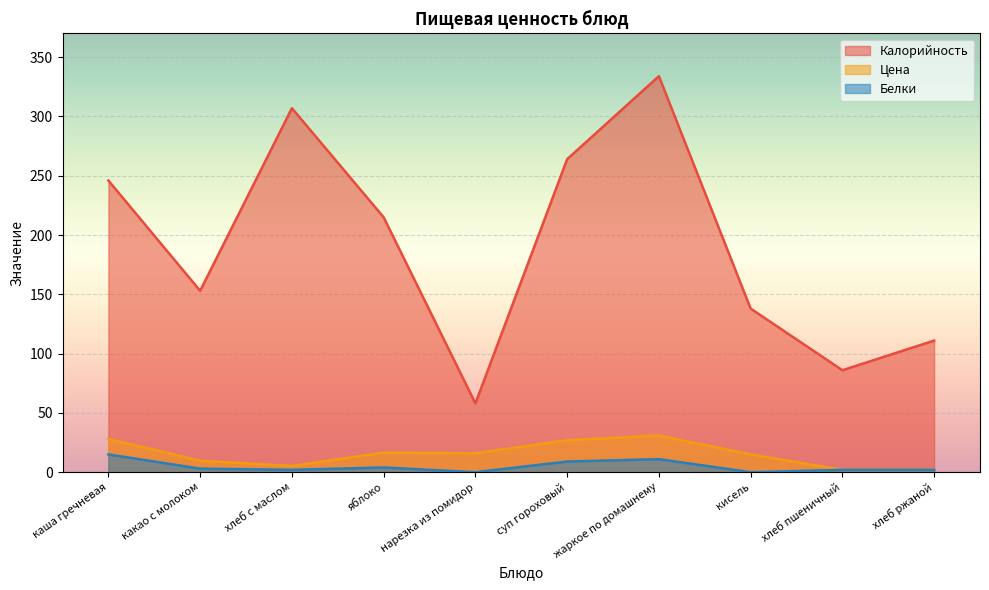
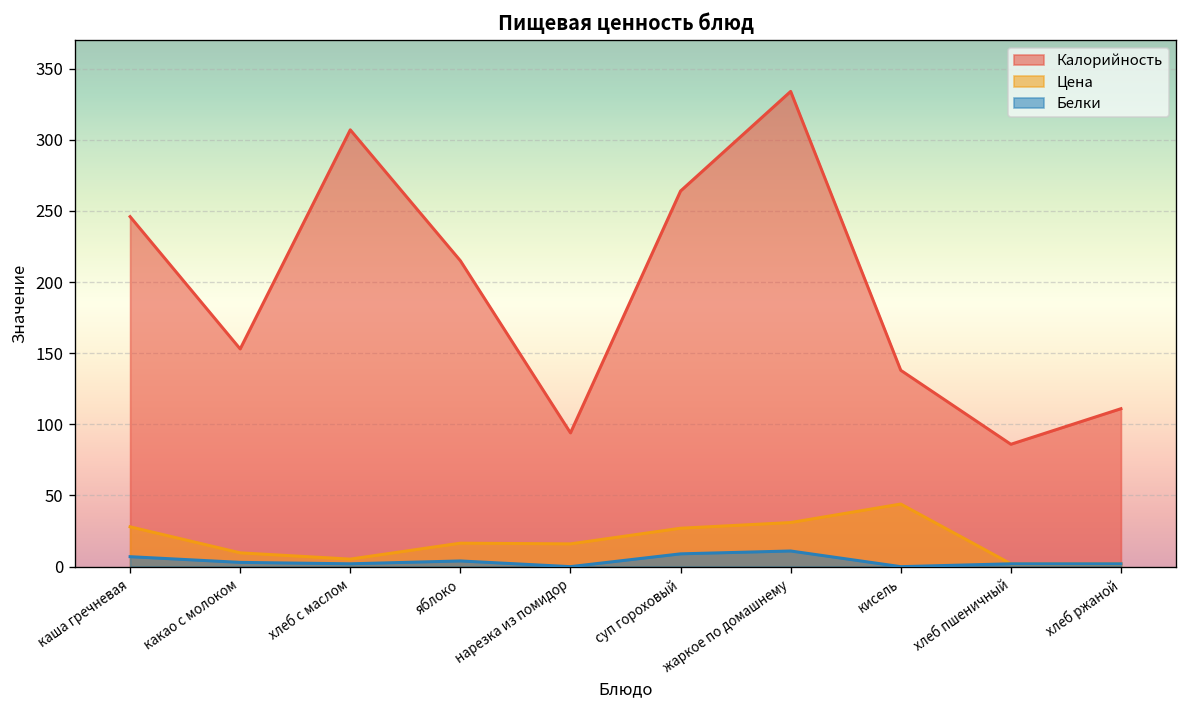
  {
    "Калорийность": {
      "каша гречневая": 246,
      "какао с молоком": 153,
      "хлеб с маслом": 307,
      "яблоко": 215,
-     "нарезка из помидор": 58,
+     "нарезка из помидор": 94,
      "суп гороховый": 264,
      "жаркое по домашнему": 334,
      "кисель": 138,
      "хлеб пшеничный": 86,
      "хлеб ржаной": 111
    },
    "Цена": {
      "каша гречневая": 28,
      "какао с молоком": 10,
      "хлеб с маслом": 5,
      "яблоко": 17,
      "нарезка из помидор": 16,
      "суп гороховый": 27,
      "жаркое по домашнему": 31,
-     "кисель": 15
+     "кисель": 44
    },
    "Белки": {
-     "каша гречневая": 15,
+     "каша гречневая": 7,
      "какао с молоком": 3,
      "хлеб с маслом": 2,
      "яблоко": 4,
      "нарезка из помидор": 0,
      "суп гороховый": 9,
      "жаркое по домашнему": 11,
      "кисель": 0
    }
  }
